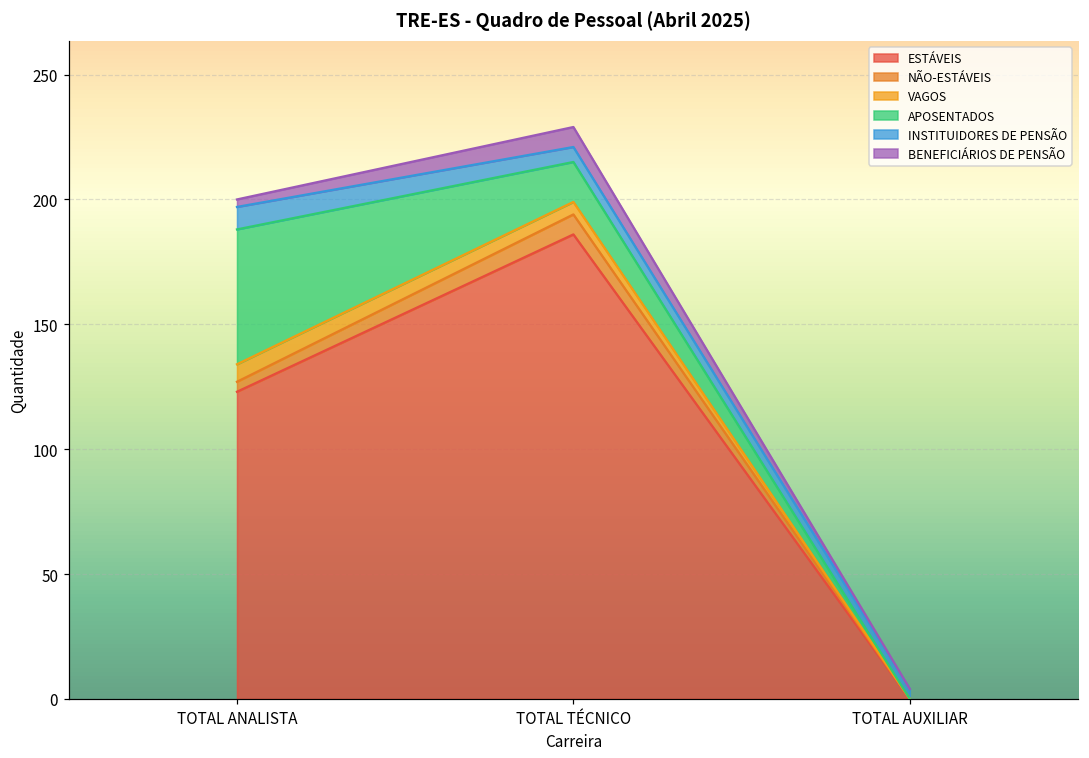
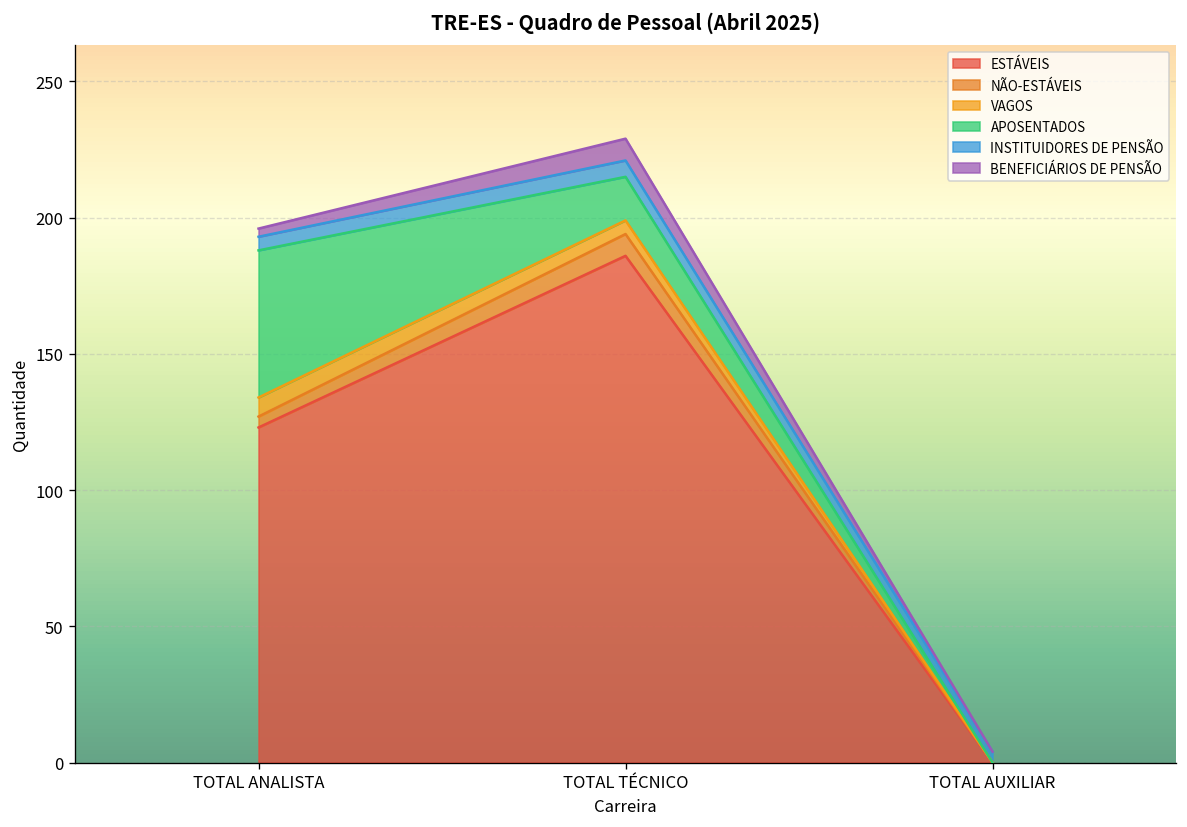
  {
    "APOSENTADOS": {
      "TOTAL ANALISTA": 54,
      "TOTAL TÉCNICO": 16
    },
    "INSTITUIDORES DE PENSÃO": {
-     "TOTAL ANALISTA": 9,
+     "TOTAL ANALISTA": 5,
      "TOTAL TÉCNICO": 6
    },
    "BENEFICIÁRIOS DE PENSÃO": {
      "TOTAL ANALISTA": 3,
      "TOTAL TÉCNICO": 8
    }
  }
